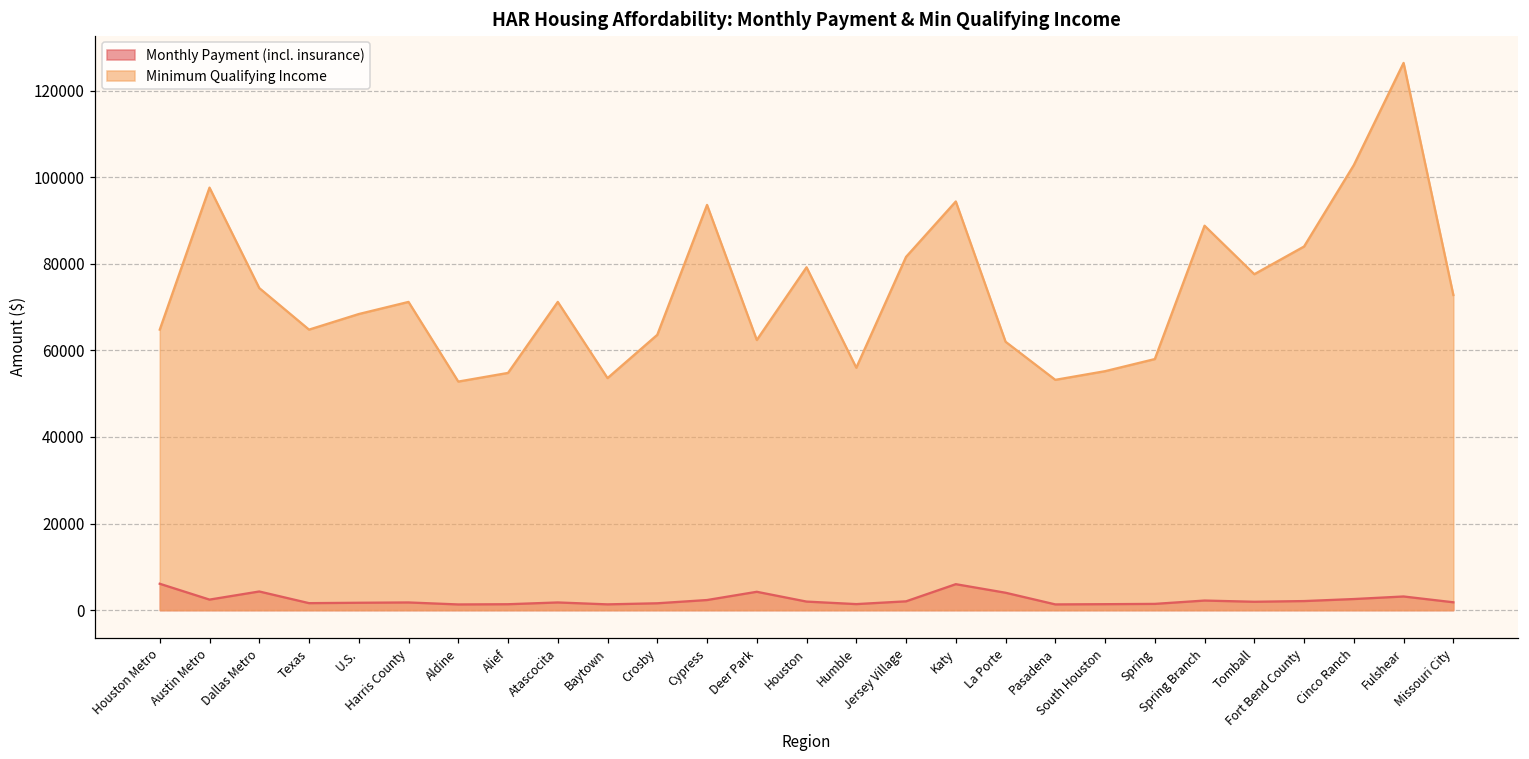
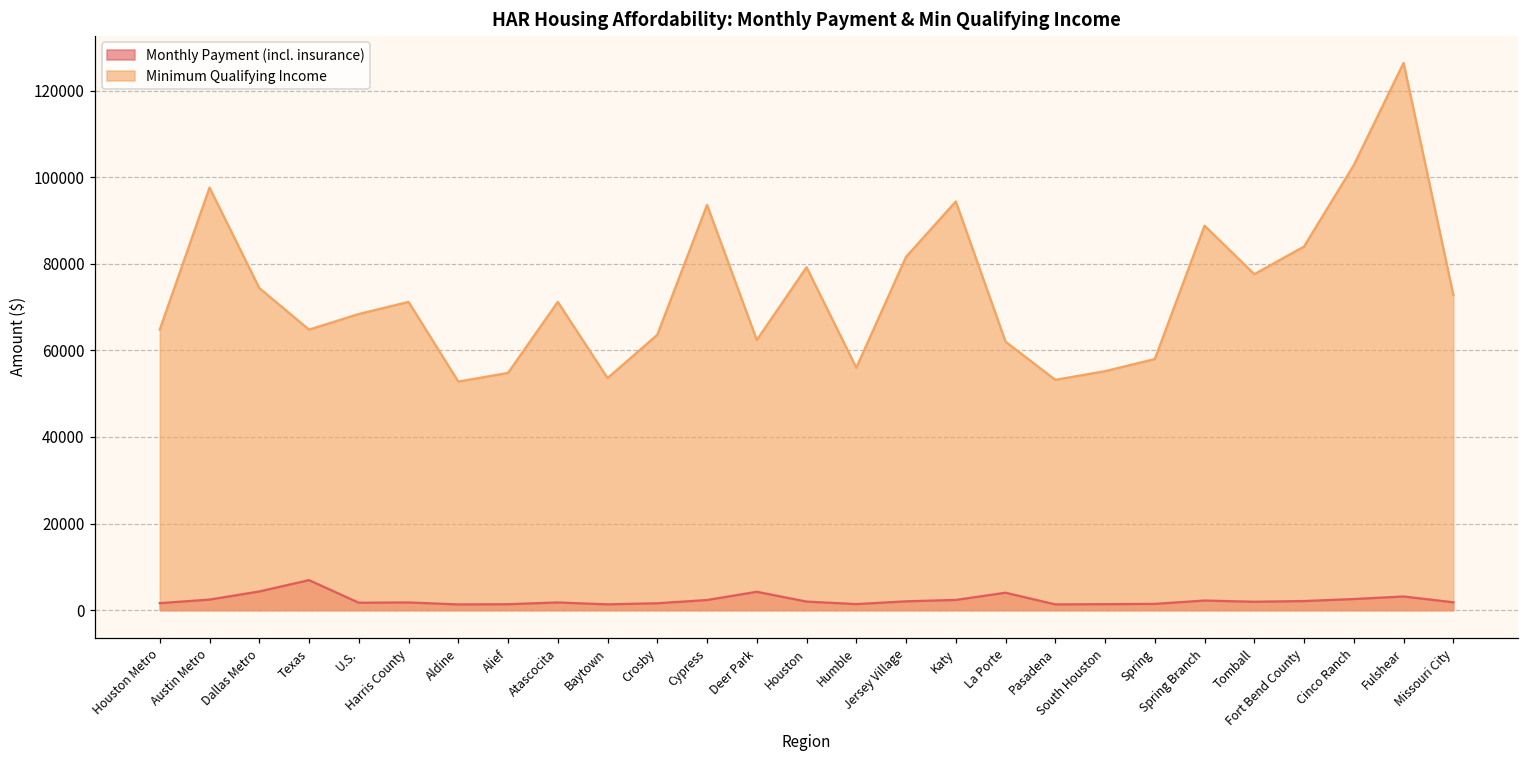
  {
    "Monthly Payment (incl. insurance)": {
-     "Houston Metro": 6000,
+     "Houston Metro": 2000,
      "Austin Metro": 2000,
      "Dallas Metro": 4000,
-     "Texas": 2000,
+     "Texas": 7000,
      "U.S.": 2000,
      "Harris County": 2000,
      "Aldine": 1000,
      "Alief": 1000,
      "Atascocita": 2000,
      "Baytown": 1000,
      "Crosby": 2000,
      "Cypress": 2000,
      "Deer Park": 4000,
      "Houston": 2000,
      "Humble": 1000,
      "Jersey Village": 2000,
-     "Katy": 6000,
+     "Katy": 2000,
      "La Porte": 4000,
      "Pasadena": 1000,
      "South Houston": 1000,
      "Spring": 1000,
      "Spring Branch": 2000,
      "Tomball": 2000,
      "Fort Bend County": 2000,
      "Cinco Ranch": 3000,
      "Fulshear": 3000,
      "Missouri City": 2000
    },
    "Minimum Qualifying Income": {
      "Houston Metro": 65000,
      "Austin Metro": 98000,
      "Dallas Metro": 74000,
      "Texas": 65000,
      "U.S.": 68000,
      "Harris County": 71000,
      "Aldine": 53000,
      "Alief": 55000,
      "Atascocita": 71000,
      "Baytown": 54000,
      "Crosby": 64000,
      "Cypress": 94000,
      "Deer Park": 62000,
      "Houston": 79000,
      "Humble": 56000,
      "Jersey Village": 82000,
      "Katy": 94000,
      "La Porte": 62000,
      "Pasadena": 53000,
      "South Houston": 55000,
      "Spring": 58000,
      "Spring Branch": 89000,
      "Tomball": 78000,
      "Fort Bend County": 84000,
      "Cinco Ranch": 103000,
      "Fulshear": 126000,
      "Missouri City": 73000
    }
  }
